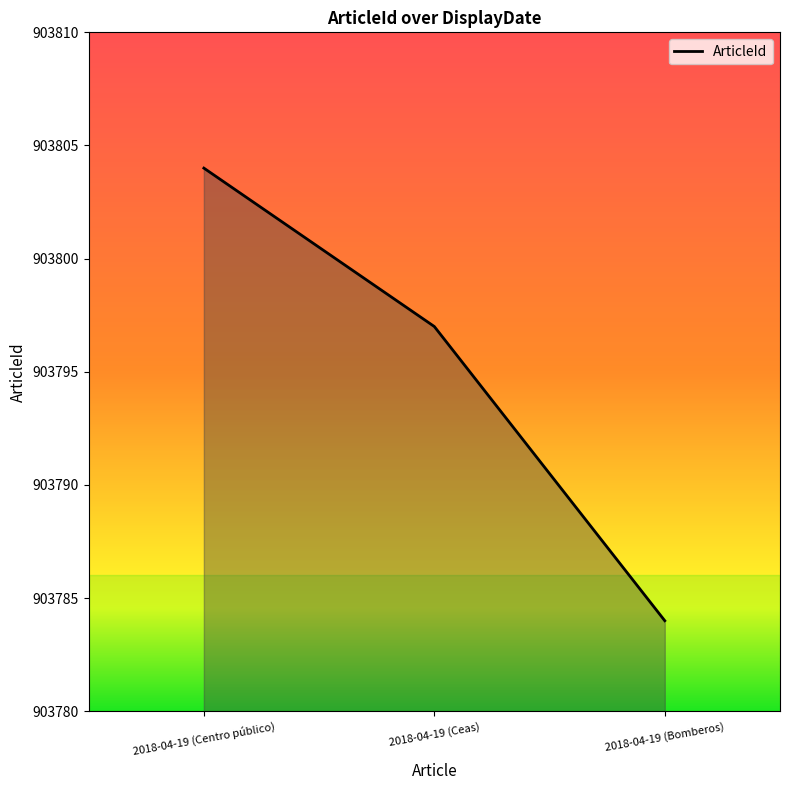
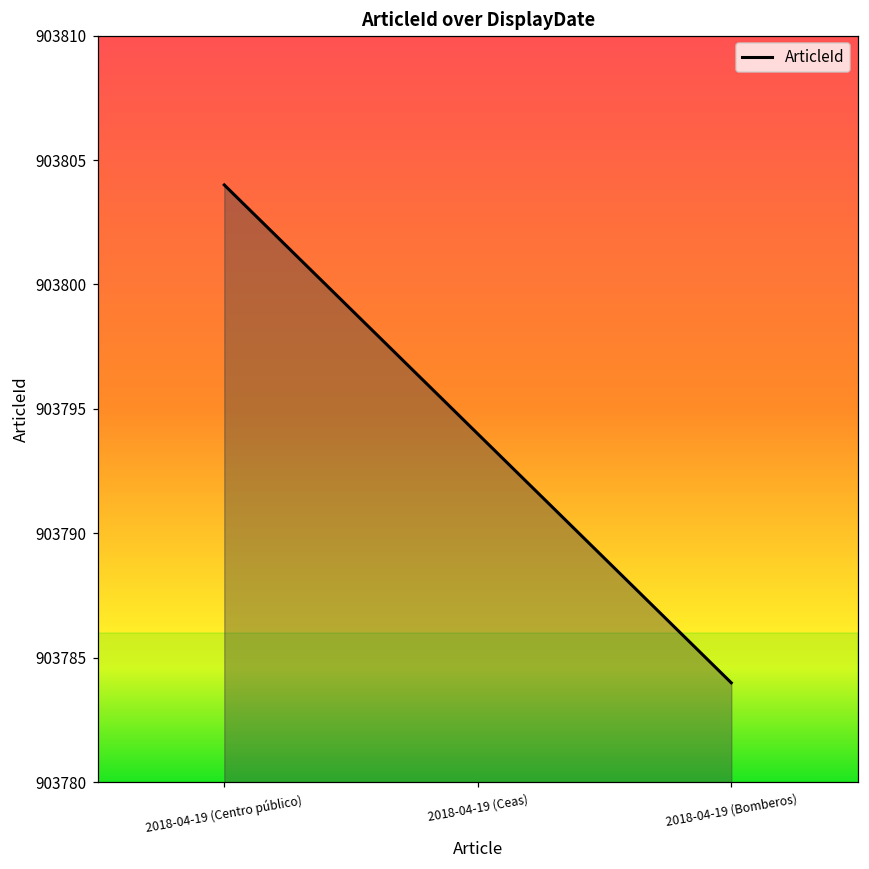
  {
    "2018-04-19 (Centro público)": 903804,
-   "2018-04-19 (Ceas)": 903797,
+   "2018-04-19 (Ceas)": 903794,
    "2018-04-19 (Bomberos)": 903784
  }
